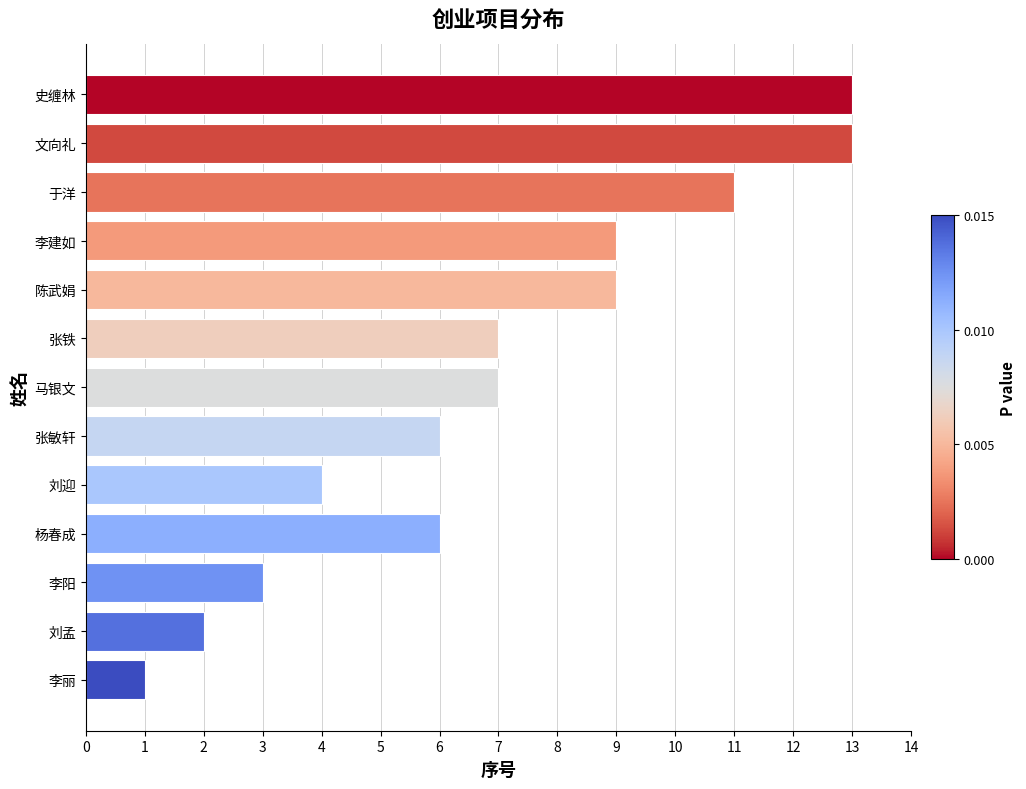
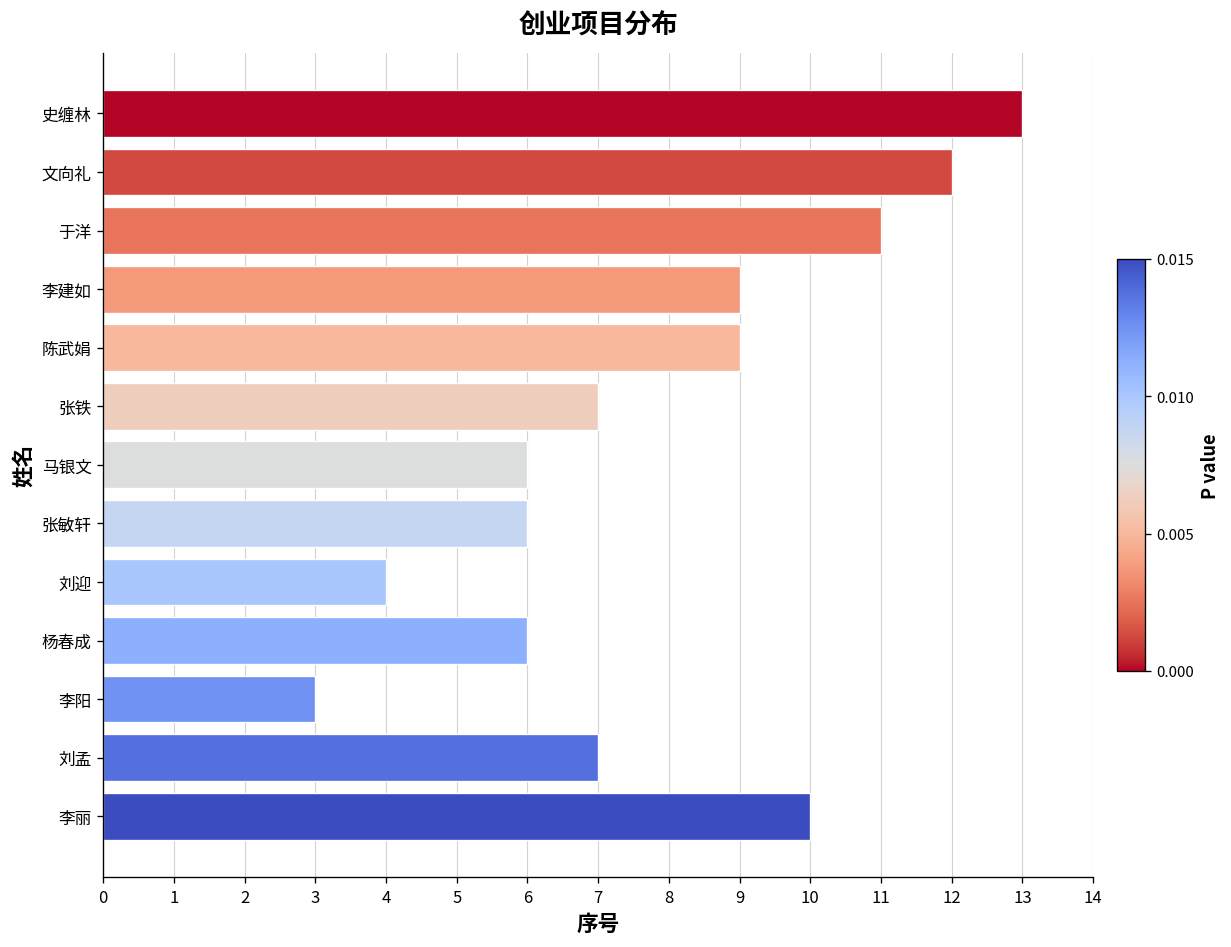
  {
    "史缠林": 13,
-   "文向礼": 13,
+   "文向礼": 12,
    "于洋": 11,
    "李建如": 9,
    "陈武娟": 9,
    "张铁": 7,
-   "马银文": 7,
+   "马银文": 6,
    "张敏轩": 6,
    "刘迎": 4,
    "杨春成": 6,
    "李阳": 3,
-   "刘孟": 2,
-   "李丽": 1
+   "刘孟": 7,
+   "李丽": 10
  }
